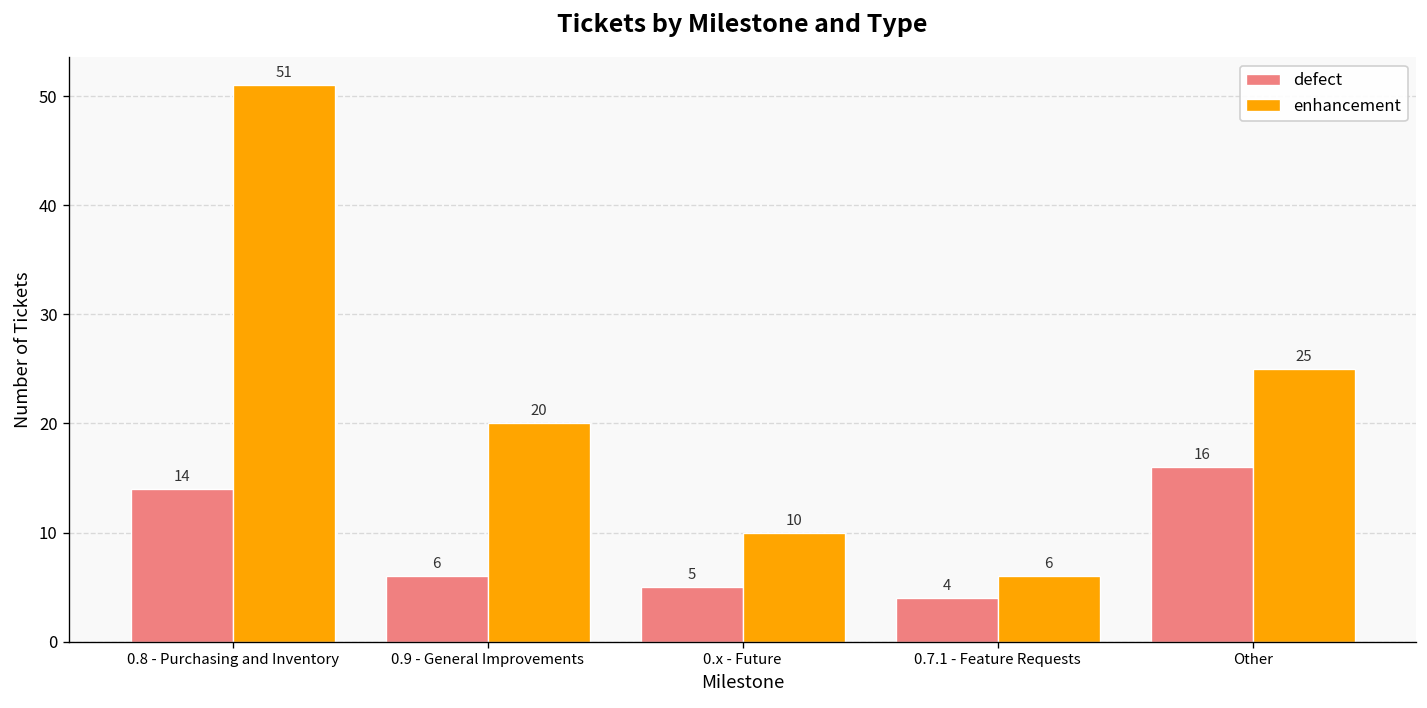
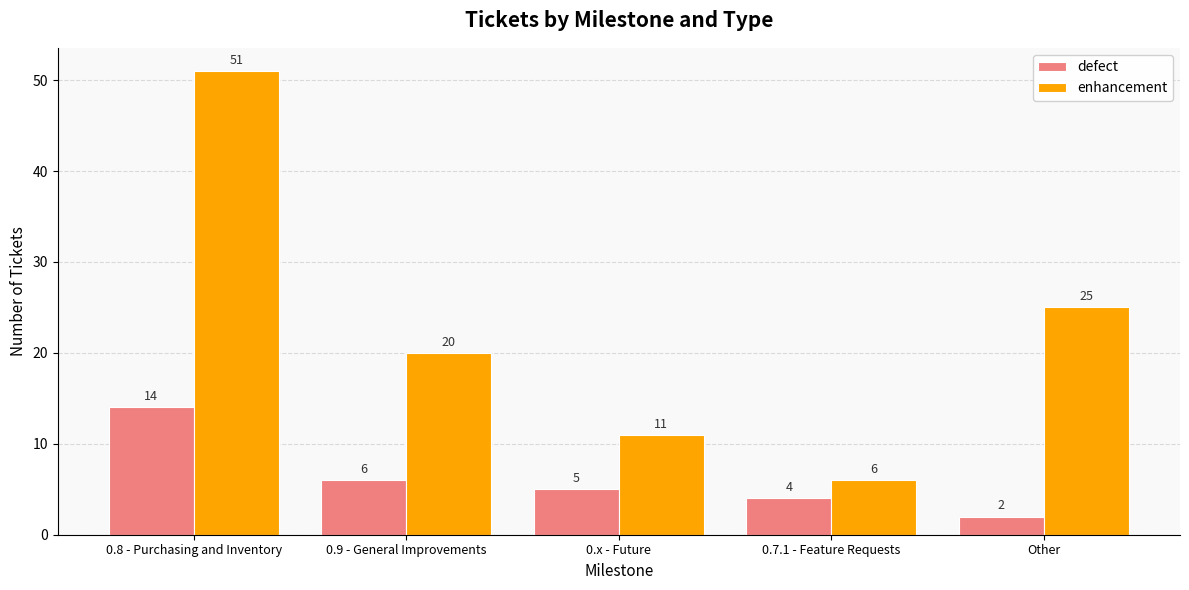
  {
    "defect": {
      "0.8 - Purchasing and Inventory": 14,
      "0.9 - General Improvements": 6,
      "0.x - Future": 5,
      "0.7.1 - Feature Requests": 4,
-     "Other": 16
+     "Other": 2
    },
    "enhancement": {
      "0.8 - Purchasing and Inventory": 51,
      "0.9 - General Improvements": 20,
-     "0.x - Future": 10,
+     "0.x - Future": 11,
      "0.7.1 - Feature Requests": 6,
      "Other": 25
    }
  }
